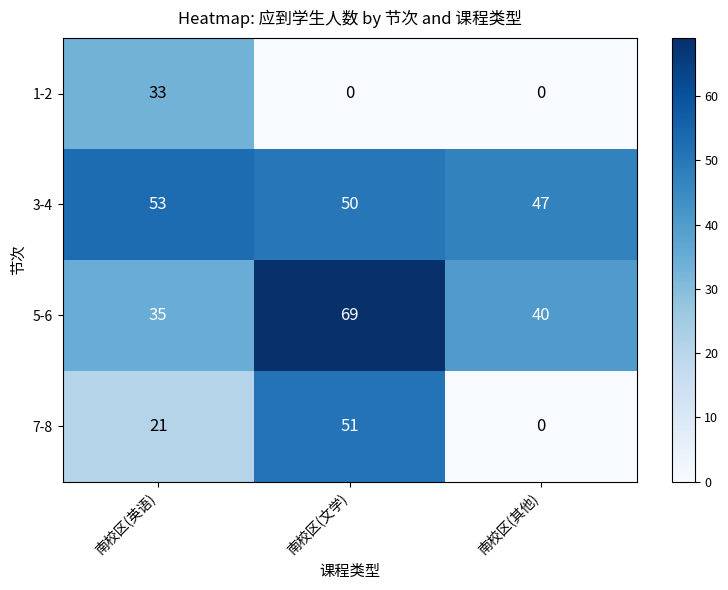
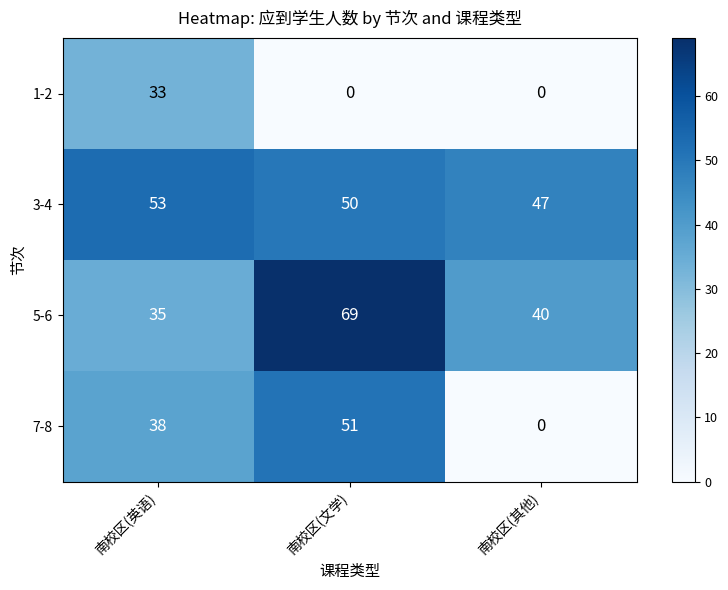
  {
    "1-2": {
      "南校区(英语)": 33,
      "南校区(文学)": 0,
      "南校区(其他)": 0
    },
    "3-4": {
      "南校区(英语)": 53,
      "南校区(文学)": 50,
      "南校区(其他)": 47
    },
    "5-6": {
      "南校区(英语)": 35,
      "南校区(文学)": 69,
      "南校区(其他)": 40
    },
    "7-8": {
-     "南校区(英语)": 21,
+     "南校区(英语)": 38,
      "南校区(文学)": 51,
      "南校区(其他)": 0
    }
  }
